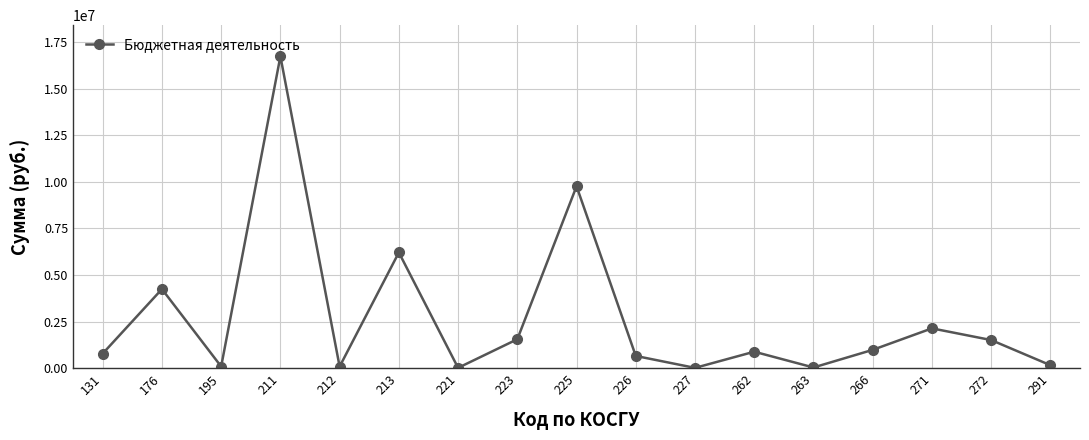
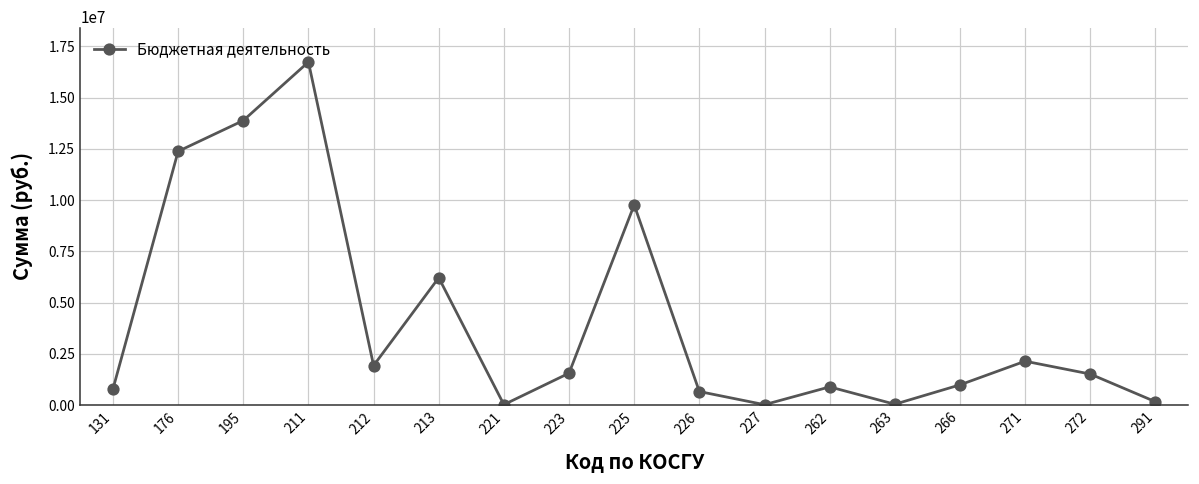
  {
    "131": 800000,
-   "176": 4200000,
-   "195": 100000,
+   "176": 12400000,
+   "195": 13900000,
    "211": 16700000,
-   "212": 100000,
+   "212": 1900000,
    "213": 6200000,
    "221": 0,
    "223": 1600000,
    "225": 9800000,
    "226": 700000,
    "227": 0,
    "262": 900000,
    "263": 0,
    "266": 1000000,
    "271": 2100000,
    "272": 1500000,
    "291": 200000
  }
